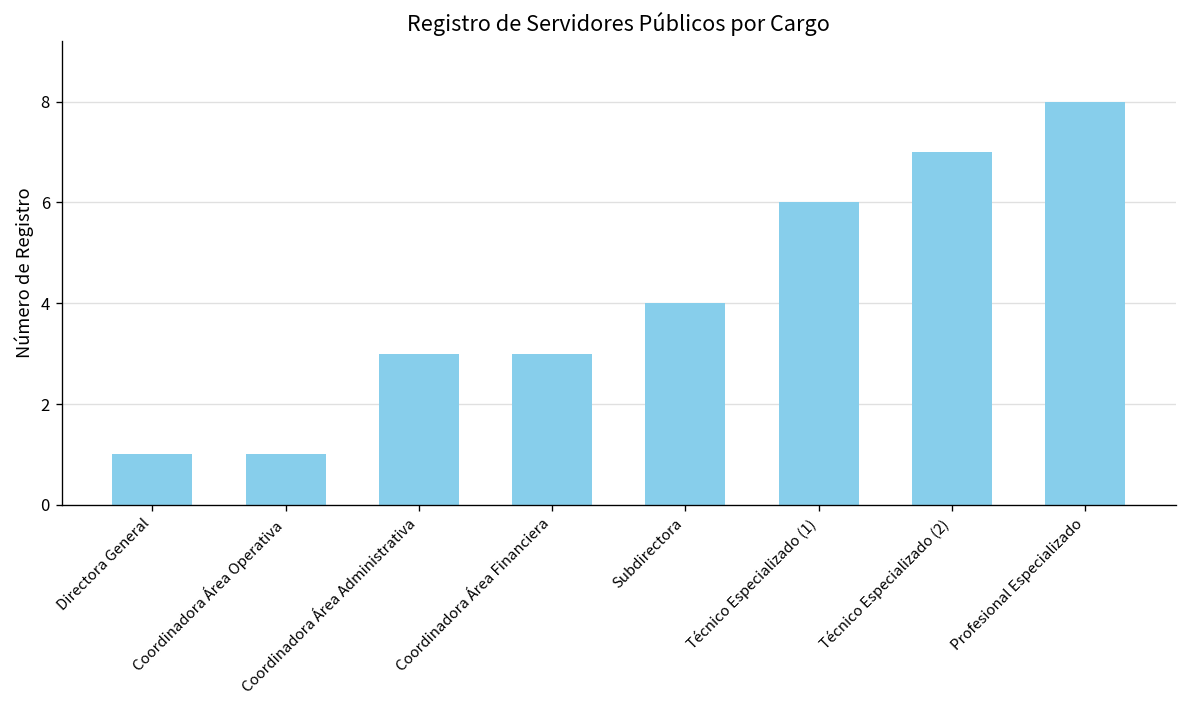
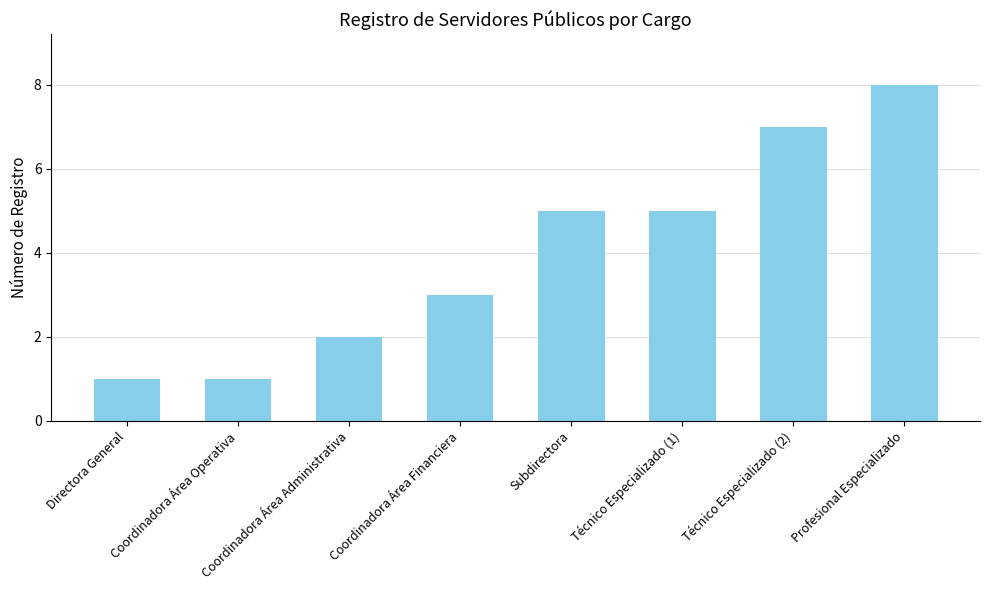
  {
    "Directora General": 1,
    "Coordinadora Área Operativa": 1,
-   "Coordinadora Área Administrativa": 3,
+   "Coordinadora Área Administrativa": 2,
    "Coordinadora Área Financiera": 3,
-   "Subdirectora": 4,
-   "Técnico Especializado (1)": 6,
+   "Subdirectora": 5,
+   "Técnico Especializado (1)": 5,
    "Técnico Especializado (2)": 7,
    "Profesional Especializado": 8
  }
